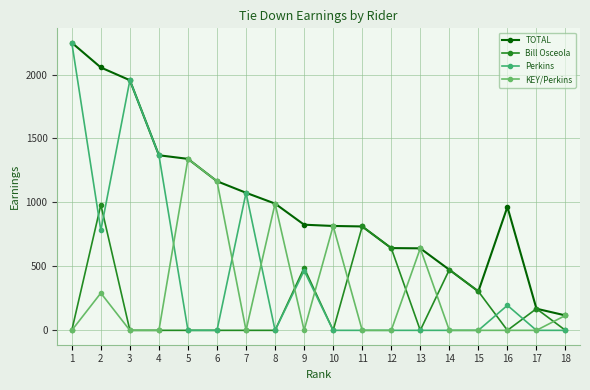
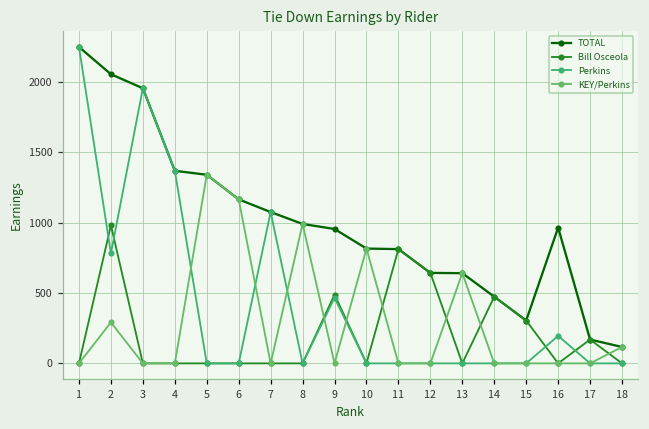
  {
    "TOTAL": {
      "2": 2050,
-     "9": 830,
+     "9": 960,
      "16": 970
    },
    "Bill Osceola": {
      "2": 980,
      "9": 490
    }
  }
